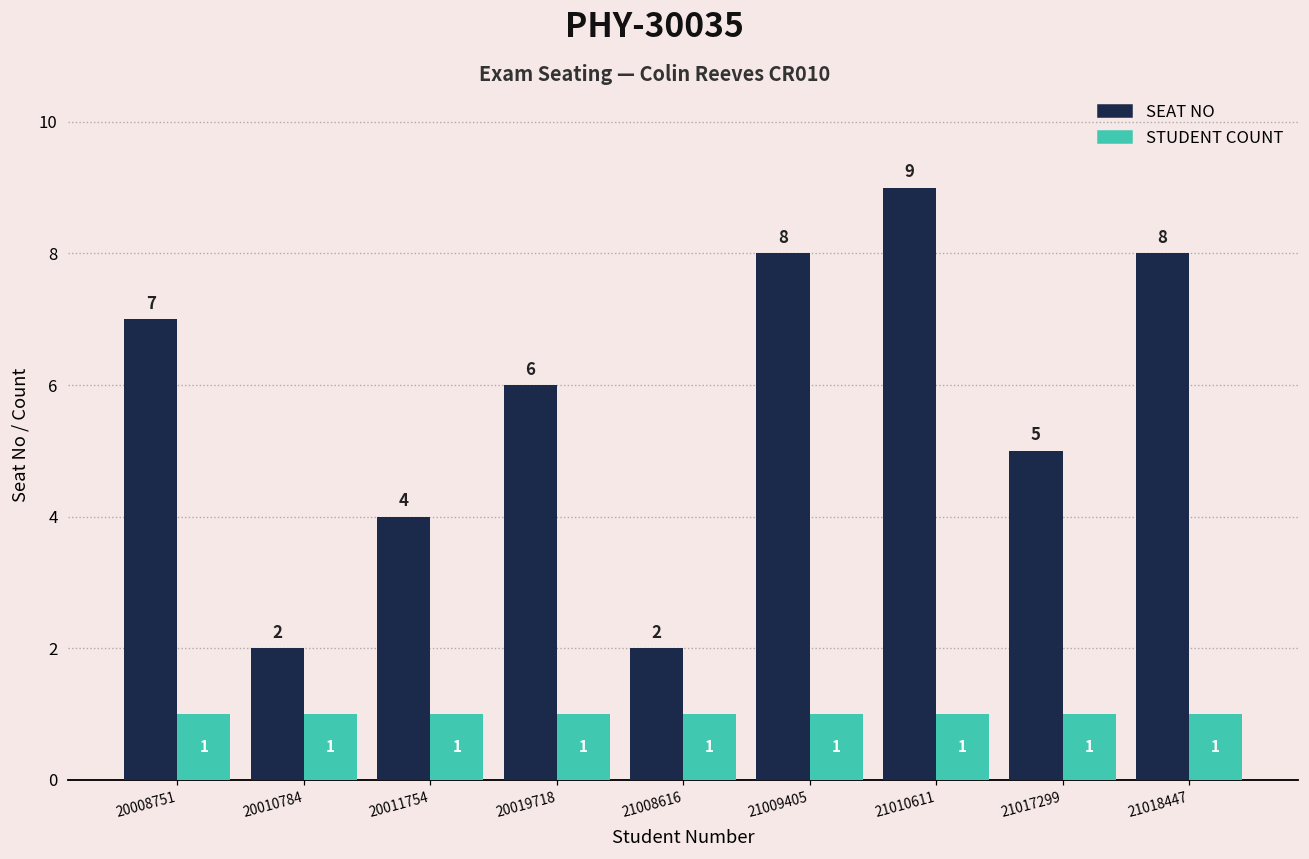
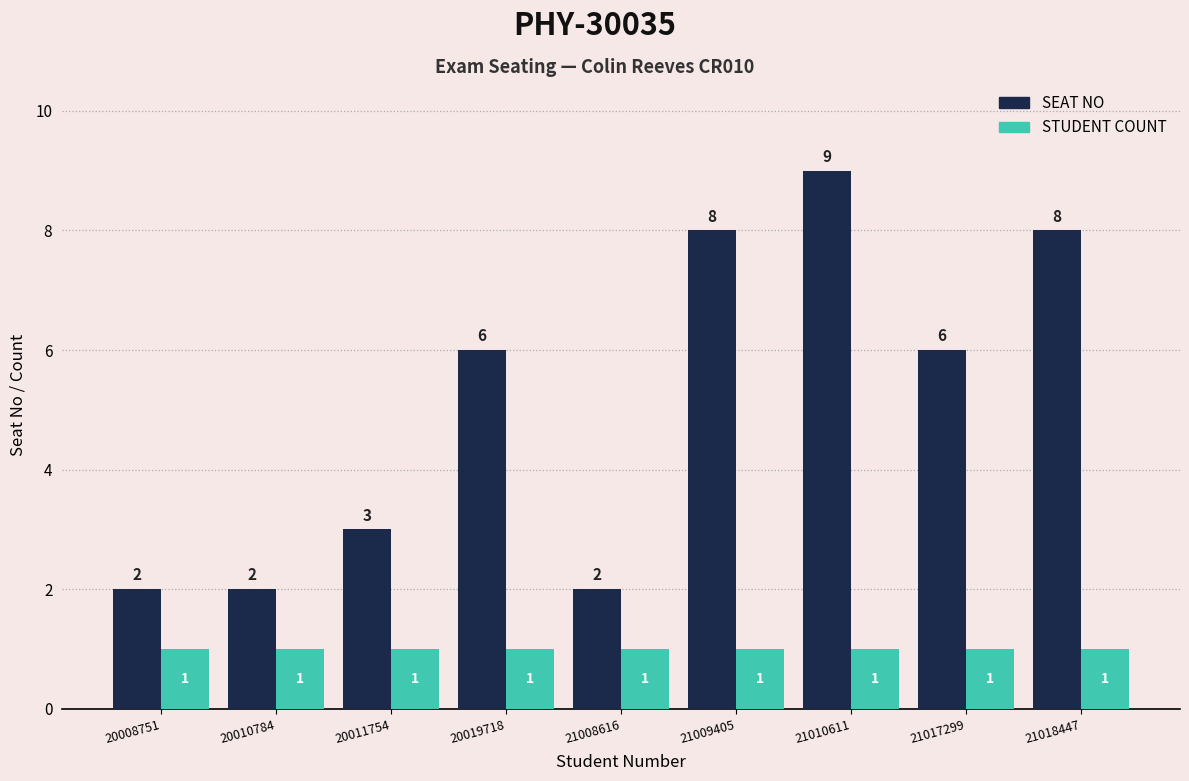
  {
    "SEAT NO": {
-     "20008751": 7,
+     "20008751": 2,
      "20010784": 2,
-     "20011754": 4,
+     "20011754": 3,
      "20019718": 6,
      "21008616": 2,
      "21009405": 8,
      "21010611": 9,
-     "21017299": 5,
+     "21017299": 6,
      "21018447": 8
    },
    "STUDENT COUNT": {
      "20008751": 1,
      "20010784": 1,
      "20011754": 1,
      "20019718": 1,
      "21008616": 1,
      "21009405": 1,
      "21010611": 1,
      "21017299": 1,
      "21018447": 1
    }
  }
